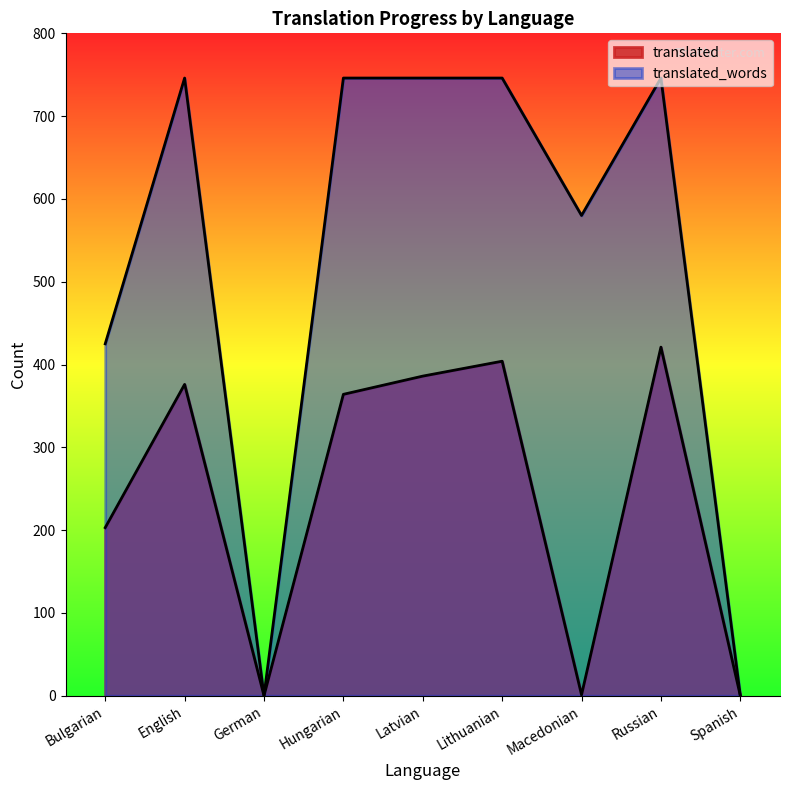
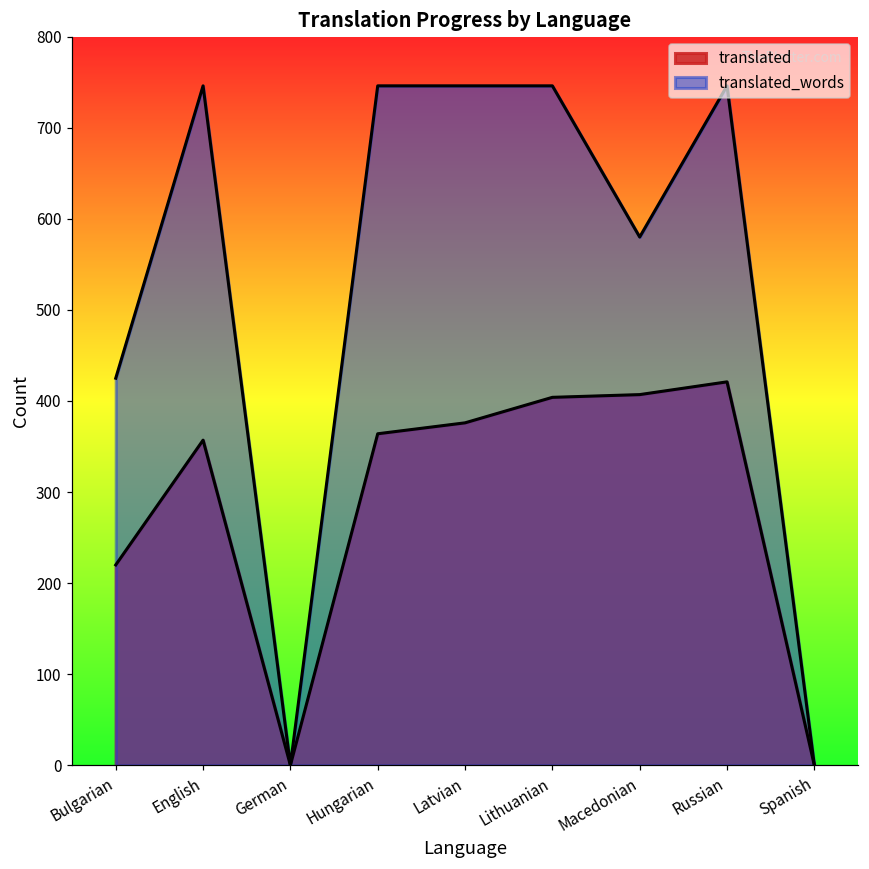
  {
    "translated": {
-     "Bulgarian": 200,
-     "English": 380,
+     "Bulgarian": 220,
+     "English": 360,
      "Hungarian": 360,
-     "Latvian": 390,
+     "Latvian": 380,
      "Lithuanian": 400,
-     "Macedonian": 0,
+     "Macedonian": 410,
      "Russian": 420
    },
    "translated_words": {
      "Bulgarian": 430,
      "English": 750,
      "Hungarian": 750,
      "Latvian": 750,
      "Lithuanian": 750,
      "Macedonian": 580
    }
  }
